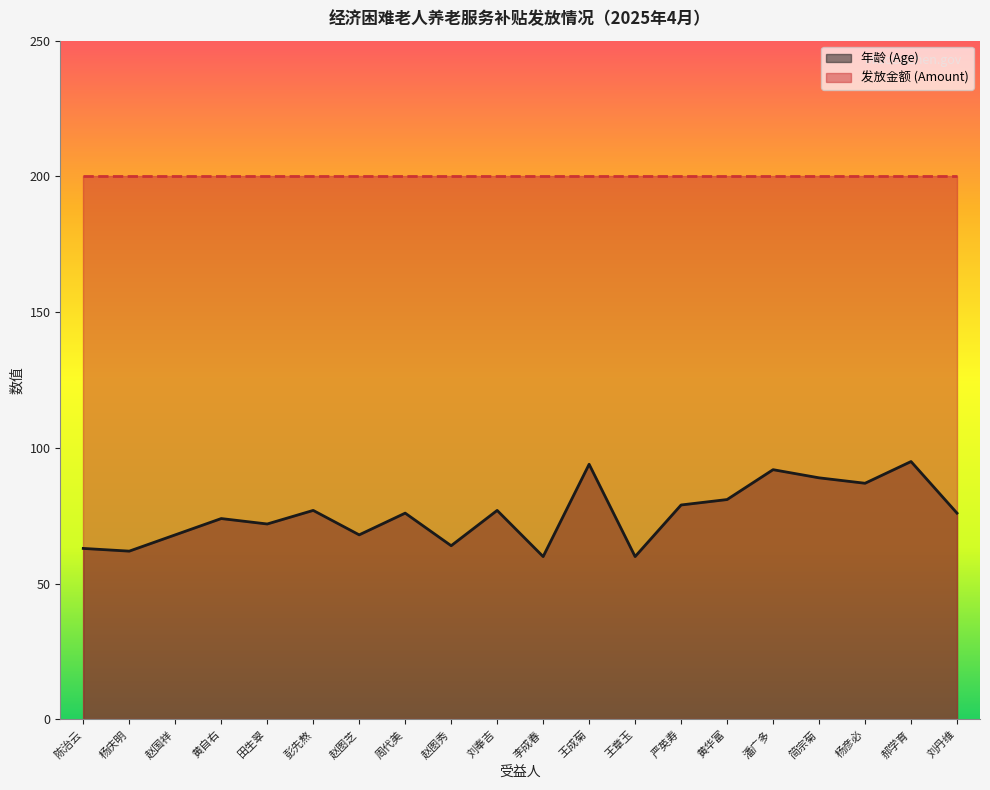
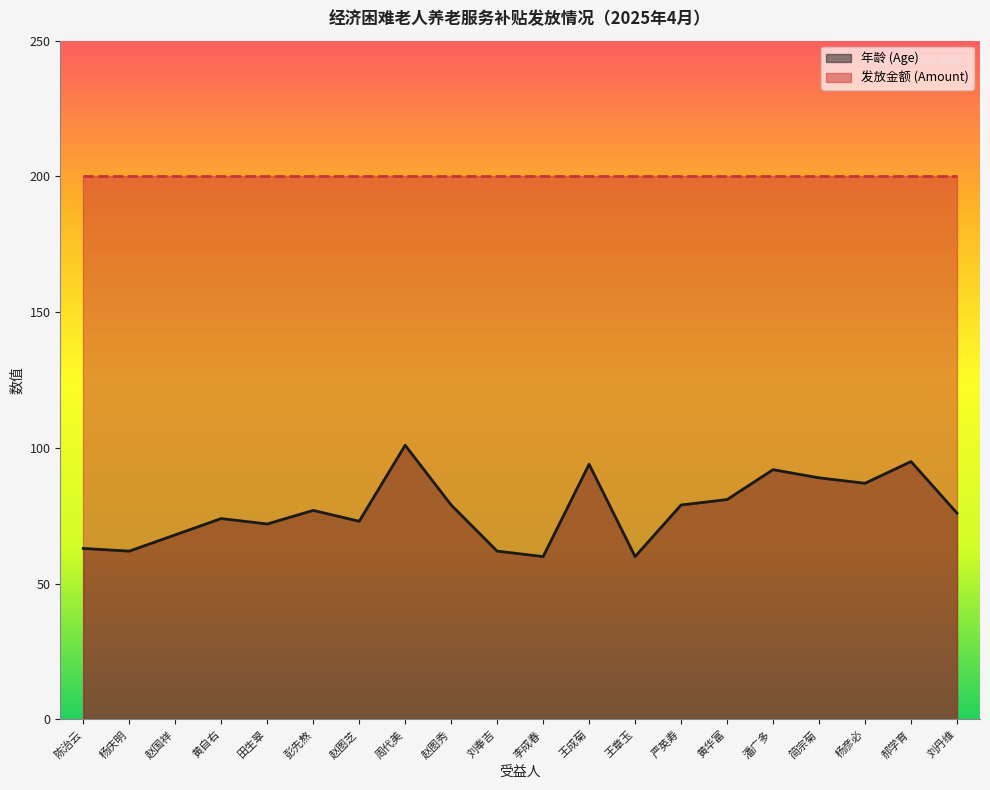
  {
    "年龄 (Age)": {
      "陈治云": 63,
      "杨庆明": 62,
      "赵国祥": 68,
      "黄自右": 74,
      "田生翠": 72,
      "彭先熬": 77,
-     "赵图芝": 68,
-     "周代美": 76,
-     "赵图秀": 64,
-     "刘奉吉": 77,
+     "赵图芝": 73,
+     "周代美": 101,
+     "赵图秀": 79,
+     "刘奉吉": 62,
      "李成春": 60,
      "王成菊": 94,
      "王章玉": 60,
      "严英寿": 79,
      "黄华富": 81,
      "潘广多": 92,
      "简宗菊": 89,
      "杨彦必": 87,
      "郝学育": 95,
      "刘丹维": 76
    },
    "发放金额 (Amount)": {
      "陈治云": 200,
      "杨庆明": 200,
      "赵国祥": 200,
      "黄自右": 200,
      "田生翠": 200,
      "彭先熬": 200,
      "赵图芝": 200,
      "周代美": 200,
      "赵图秀": 200,
      "刘奉吉": 200,
      "李成春": 200,
      "王成菊": 200,
      "王章玉": 200,
      "严英寿": 200,
      "黄华富": 200,
      "潘广多": 200,
      "简宗菊": 200,
      "杨彦必": 200,
      "郝学育": 200,
      "刘丹维": 200
    }
  }
